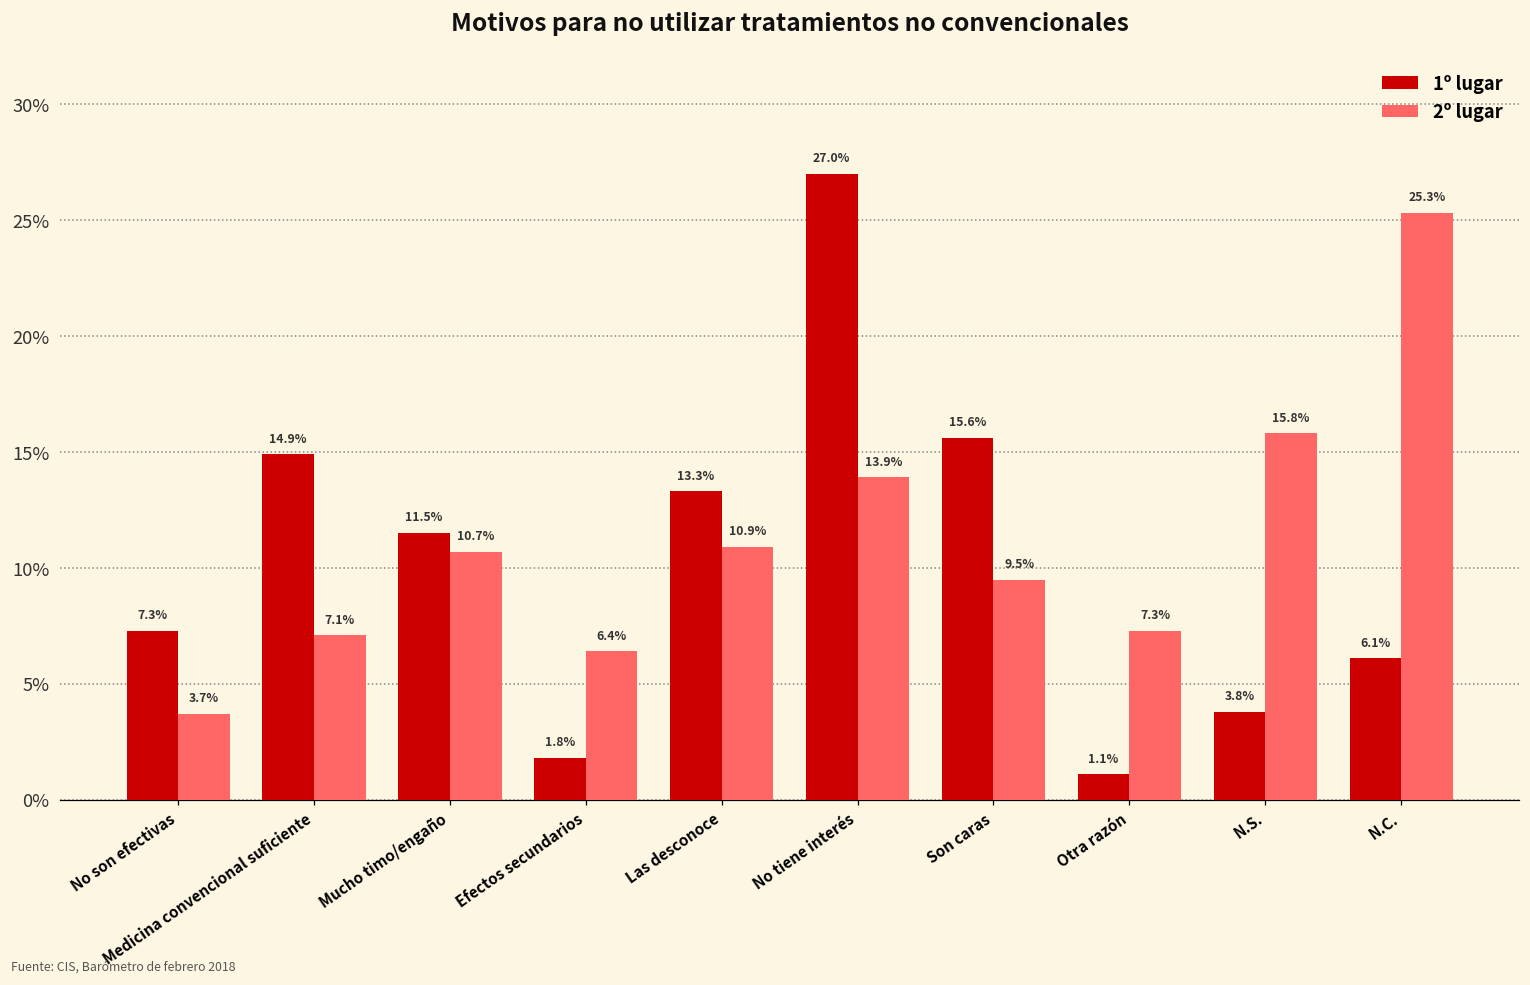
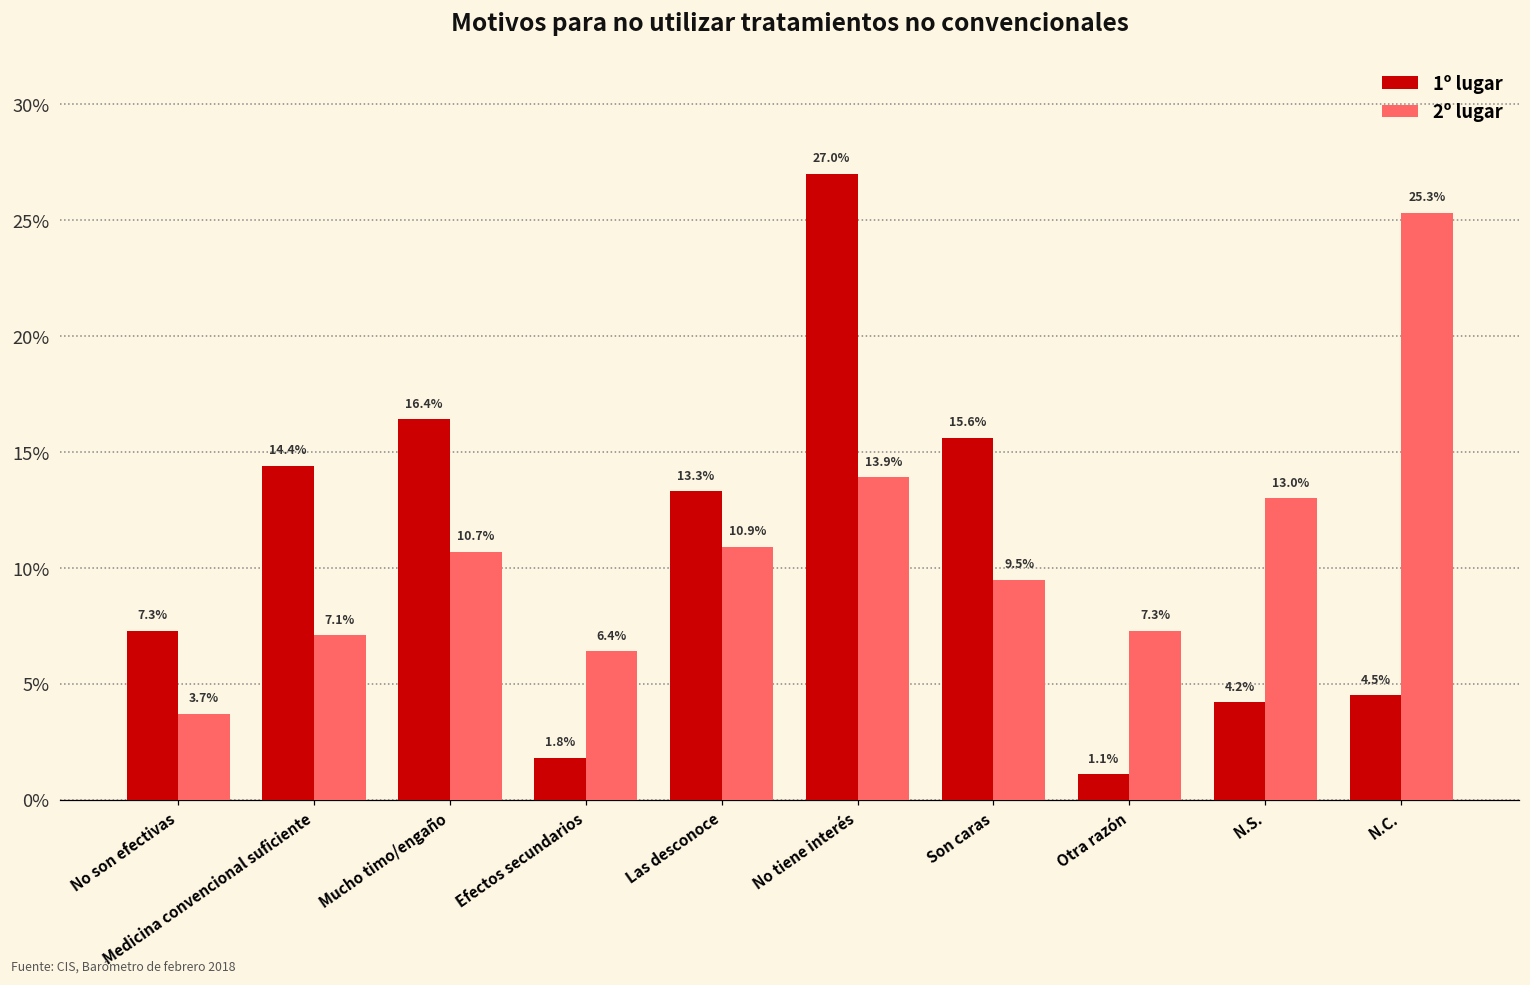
  {
    "1º lugar": {
      "No son efectivas": "7.3%",
-     "Medicina convencional suficiente": "14.9%",
-     "Mucho timo/engaño": "11.5%",
+     "Medicina convencional suficiente": "14.4%",
+     "Mucho timo/engaño": "16.4%",
      "Efectos secundarios": "1.8%",
      "Las desconoce": "13.3%",
      "No tiene interés": "27.0%",
      "Son caras": "15.6%",
      "Otra razón": "1.1%",
-     "N.S.": "3.8%",
-     "N.C.": "6.1%"
+     "N.S.": "4.2%",
+     "N.C.": "4.5%"
    },
    "2º lugar": {
      "No son efectivas": "3.7%",
      "Medicina convencional suficiente": "7.1%",
      "Mucho timo/engaño": "10.7%",
      "Efectos secundarios": "6.4%",
      "Las desconoce": "10.9%",
      "No tiene interés": "13.9%",
      "Son caras": "9.5%",
      "Otra razón": "7.3%",
-     "N.S.": "15.8%",
+     "N.S.": "13.0%",
      "N.C.": "25.3%"
    }
  }
